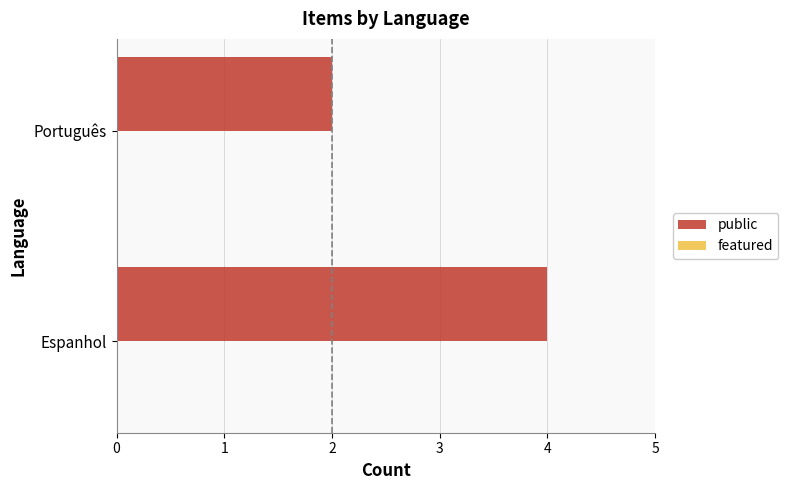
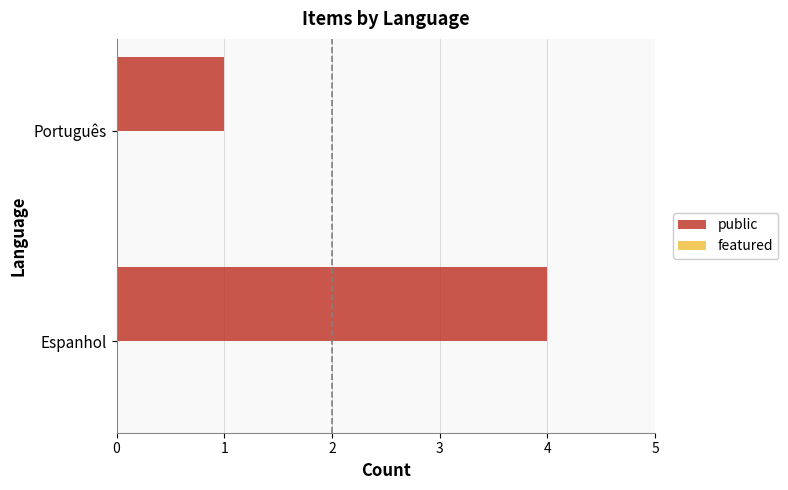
  {
    "public": {
-     "Português": 2,
+     "Português": 1,
      "Espanhol": 4
    },
    "featured": {
      "Português": 0,
      "Espanhol": 0
    }
  }
